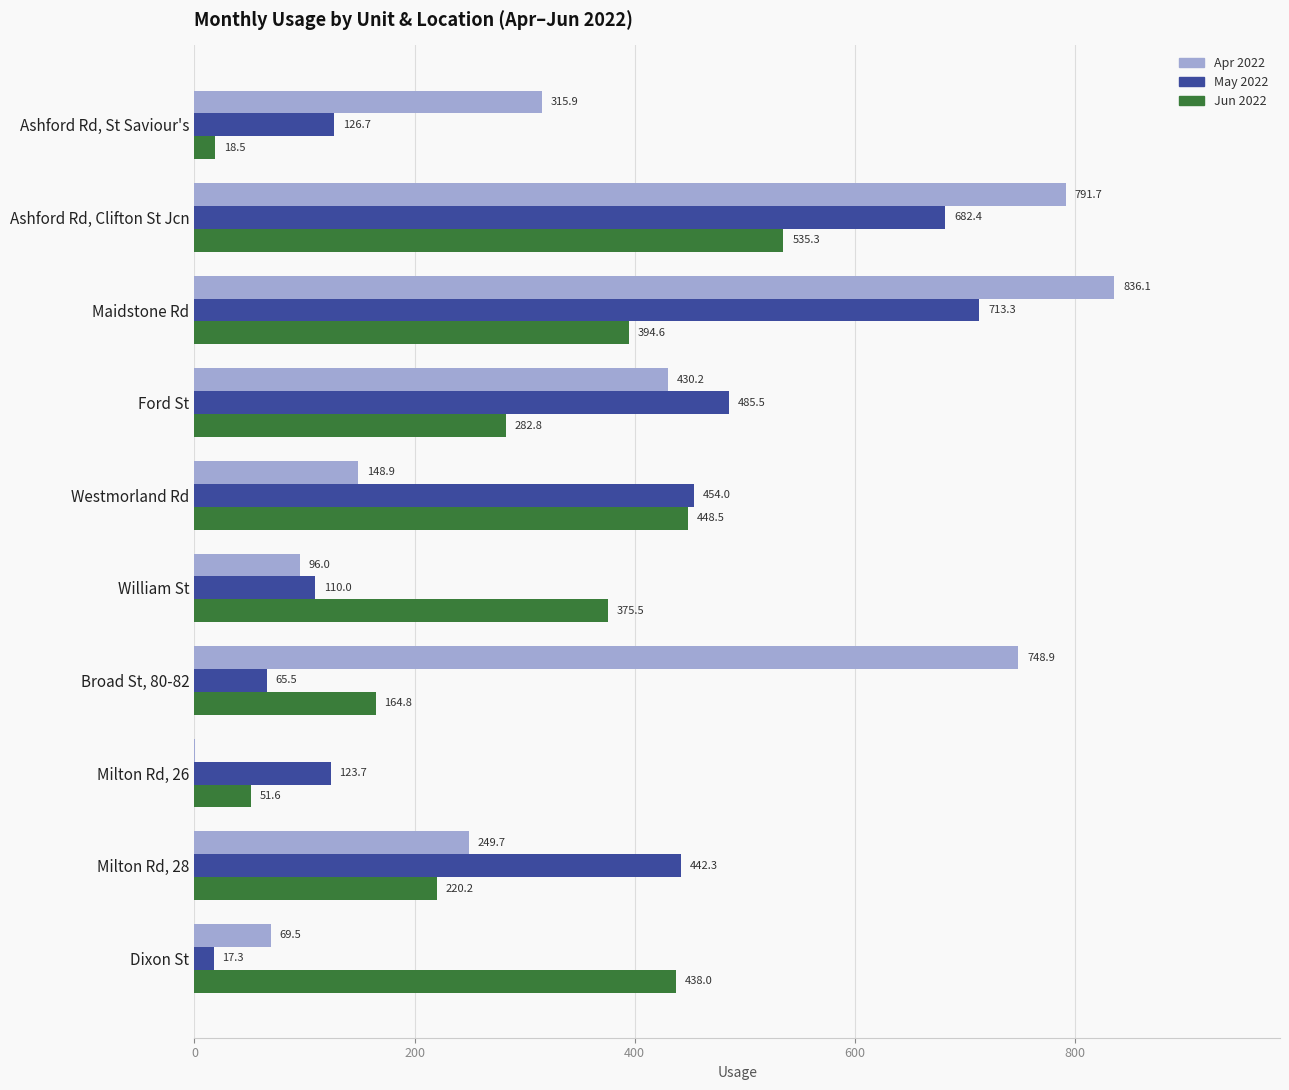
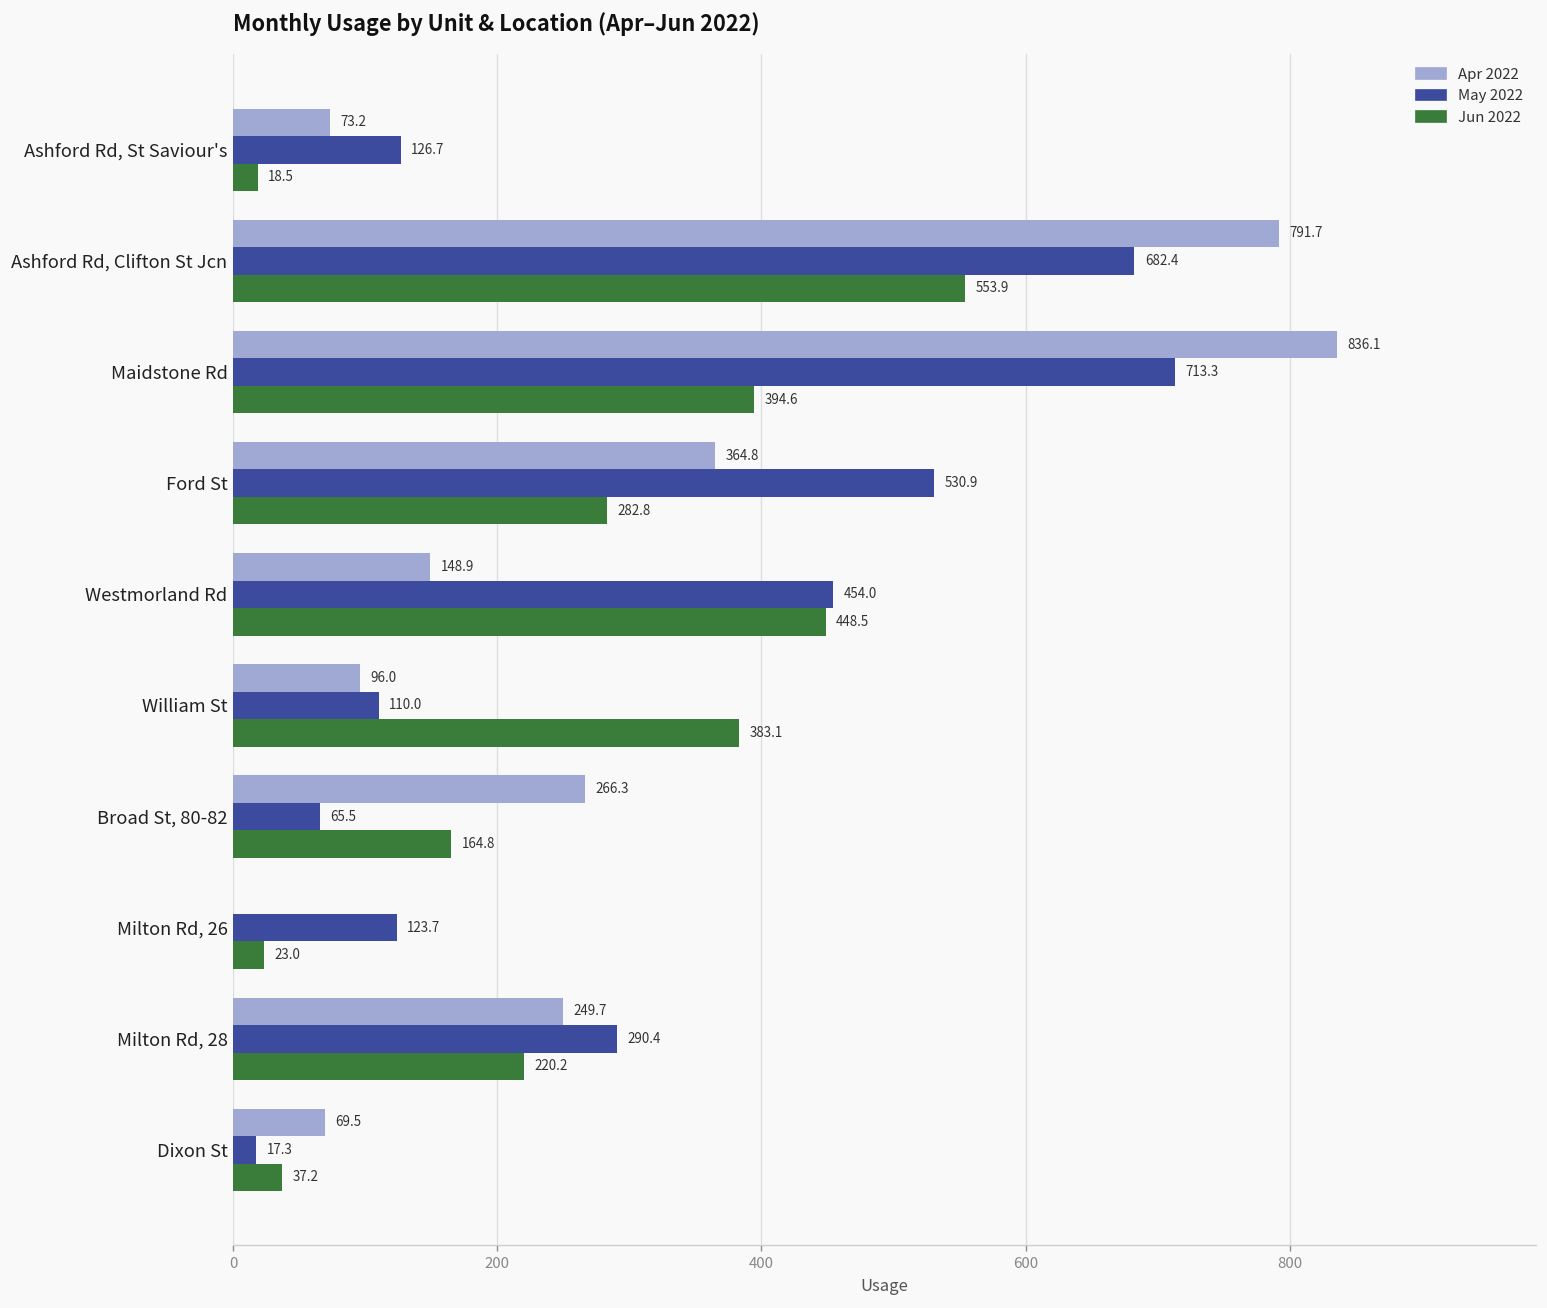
  {
    "Apr 2022": {
-     "Ashford Rd, St Saviour's": 315.9,
+     "Ashford Rd, St Saviour's": 73.2,
      "Ashford Rd, Clifton St Jcn": 791.7,
      "Maidstone Rd": 836.1,
-     "Ford St": 430.2,
+     "Ford St": 364.8,
      "Westmorland Rd": 148.9,
      "William St": 96.0,
-     "Broad St, 80-82": 748.9,
+     "Broad St, 80-82": 266.3,
      "Milton Rd, 28": 249.7,
      "Dixon St": 69.5
    },
    "May 2022": {
      "Ashford Rd, St Saviour's": 126.7,
      "Ashford Rd, Clifton St Jcn": 682.4,
      "Maidstone Rd": 713.3,
-     "Ford St": 485.5,
+     "Ford St": 530.9,
      "Westmorland Rd": 454.0,
      "William St": 110.0,
      "Broad St, 80-82": 65.5,
      "Milton Rd, 26": 123.7,
-     "Milton Rd, 28": 442.3,
+     "Milton Rd, 28": 290.4,
      "Dixon St": 17.3
    },
    "Jun 2022": {
      "Ashford Rd, St Saviour's": 18.5,
-     "Ashford Rd, Clifton St Jcn": 535.3,
+     "Ashford Rd, Clifton St Jcn": 553.9,
      "Maidstone Rd": 394.6,
      "Ford St": 282.8,
      "Westmorland Rd": 448.5,
-     "William St": 375.5,
+     "William St": 383.1,
      "Broad St, 80-82": 164.8,
-     "Milton Rd, 26": 51.6,
+     "Milton Rd, 26": 23.0,
      "Milton Rd, 28": 220.2,
-     "Dixon St": 438.0
+     "Dixon St": 37.2
    }
  }
